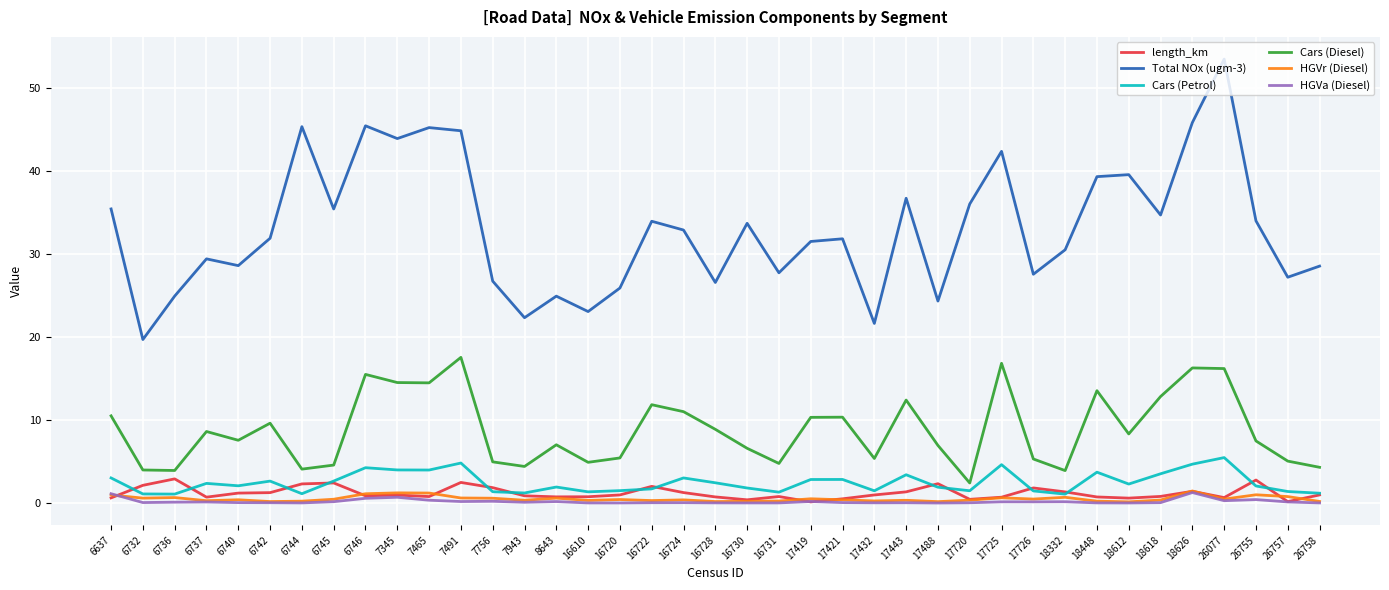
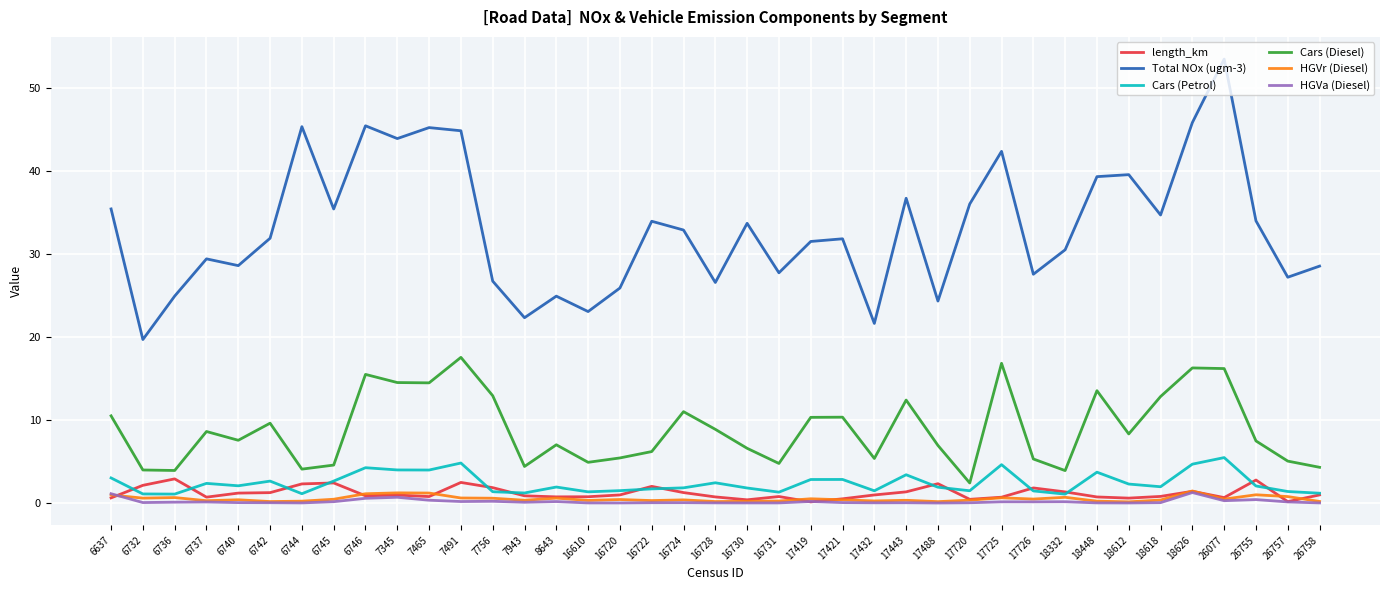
  {
    "length_km": {
      "6637": 1,
      "6732": 2,
      "6736": 3,
      "6737": 1,
      "6740": 1,
      "6742": 1,
      "6744": 2,
      "7465": 1,
      "7491": 2,
      "7756": 2,
      "7943": 1,
      "16610": 1,
      "16720": 1,
      "16724": 1,
      "16728": 1,
      "16731": 1,
      "17432": 1,
      "17443": 1,
      "17488": 2,
      "17726": 2,
      "18448": 1,
      "18612": 1,
      "18618": 1,
      "26755": 3
    },
    "Total NOx (ugm-3)": {
      "6637": 35,
      "6732": 20,
      "6736": 25,
      "6737": 29,
      "6740": 29,
      "6742": 32,
      "6744": 45,
      "6745": 35,
      "6746": 45,
      "7345": 44,
      "7465": 45,
      "7491": 45,
      "7756": 27,
      "7943": 22,
      "8643": 25,
      "16610": 23,
      "16720": 26,
      "16722": 34,
      "16724": 33,
      "16728": 27,
      "16730": 34,
      "16731": 28,
      "17419": 32,
      "17421": 32,
      "17432": 22,
      "17443": 37,
      "17488": 24,
      "17720": 36,
      "17725": 42,
      "17726": 28,
      "18332": 31,
      "18448": 39,
      "18612": 40,
      "18618": 35,
      "18626": 46,
      "26755": 34,
      "26757": 27,
      "26758": 29
    },
    "Cars (Petrol)": {
      "6637": 3,
      "6732": 1,
      "6736": 1,
      "6737": 2,
      "6740": 2,
      "6742": 3,
      "6744": 1,
      "6746": 4,
      "7345": 4,
      "7465": 4,
      "7491": 5,
      "7756": 1,
      "7943": 1,
      "8643": 2,
      "16610": 1,
      "16720": 1,
-     "16724": 3,
+     "16724": 2,
      "16728": 2,
      "16730": 2,
      "16731": 1,
      "17419": 3,
      "17421": 3,
      "17432": 1,
      "17443": 3,
      "17488": 2,
      "17720": 1,
      "17725": 5,
      "17726": 1,
      "18448": 4,
      "18612": 2,
-     "18618": 4,
+     "18618": 2,
      "18626": 5,
      "26077": 5,
      "26755": 2,
      "26757": 1
    },
    "Cars (Diesel)": {
      "6637": 11,
      "6732": 4,
      "6736": 4,
      "6737": 9,
      "6740": 8,
      "6742": 10,
      "6744": 4,
      "6745": 5,
      "6746": 15,
      "7345": 15,
      "7465": 14,
      "7491": 18,
-     "7756": 5,
+     "7756": 13,
      "7943": 4,
      "8643": 7,
      "16610": 5,
      "16720": 5,
-     "16722": 12,
+     "16722": 6,
      "16724": 11,
      "16728": 9,
      "16730": 7,
      "16731": 5,
      "17419": 10,
      "17421": 10,
      "17432": 5,
      "17443": 12,
      "17488": 7,
      "17720": 2,
      "17725": 17,
      "17726": 5,
      "18332": 4,
      "18448": 14,
      "18612": 8,
      "18618": 13,
      "18626": 16,
      "26077": 16,
      "26755": 7,
      "26757": 5,
      "26758": 4
    },
    "HGVr (Diesel)": {
      "6732": 1,
      "6736": 1,
      "6740": 0,
      "7465": 1,
      "7491": 1,
      "7756": 1,
      "16720": 0,
      "16724": 0,
      "17419": 1,
      "17726": 0,
      "18332": 1,
      "18618": 0,
      "26755": 1,
      "26757": 1
    },
    "HGVa (Diesel)": {
      "6732": 0,
      "6736": 0,
      "6740": 0,
      "7465": 0,
      "7491": 0,
      "7756": 0,
      "8643": 0,
      "16720": 0,
      "16724": 0,
      "17421": 0,
      "17720": 0,
      "17725": 0,
      "17726": 0,
      "18332": 0,
      "18618": 0,
      "26755": 0
    }
  }
